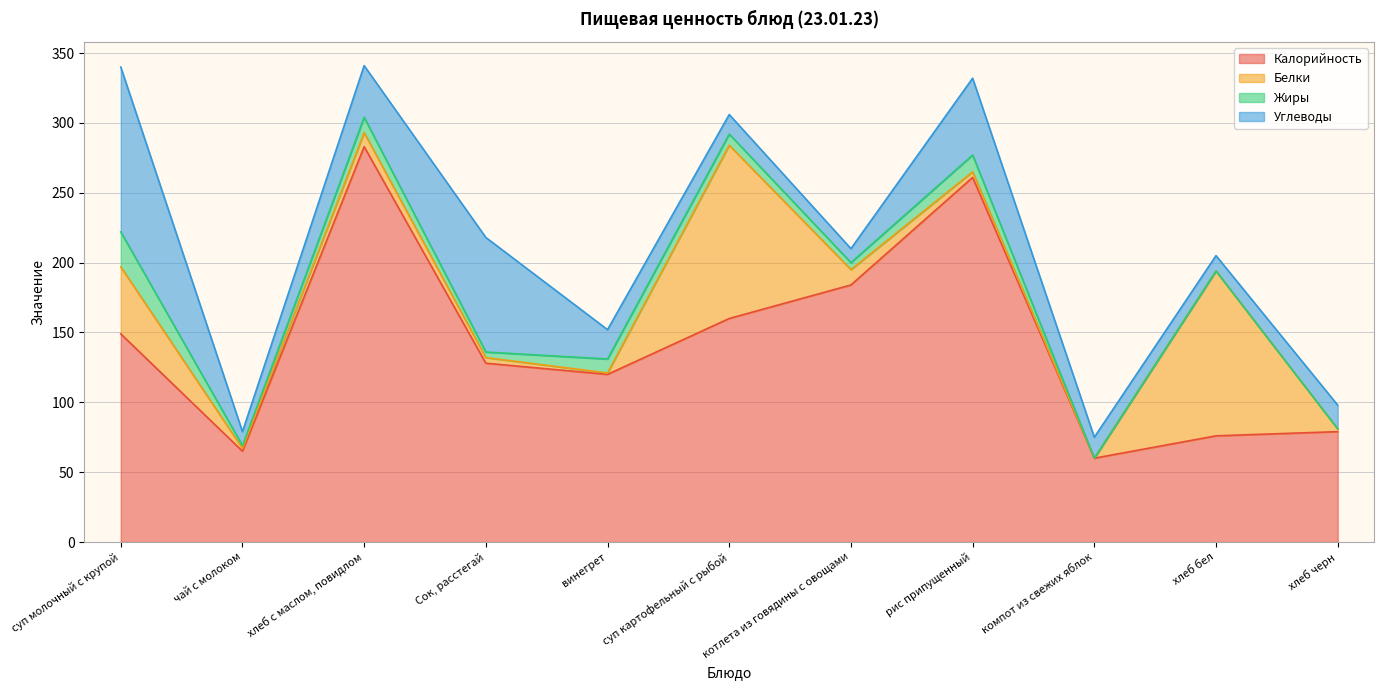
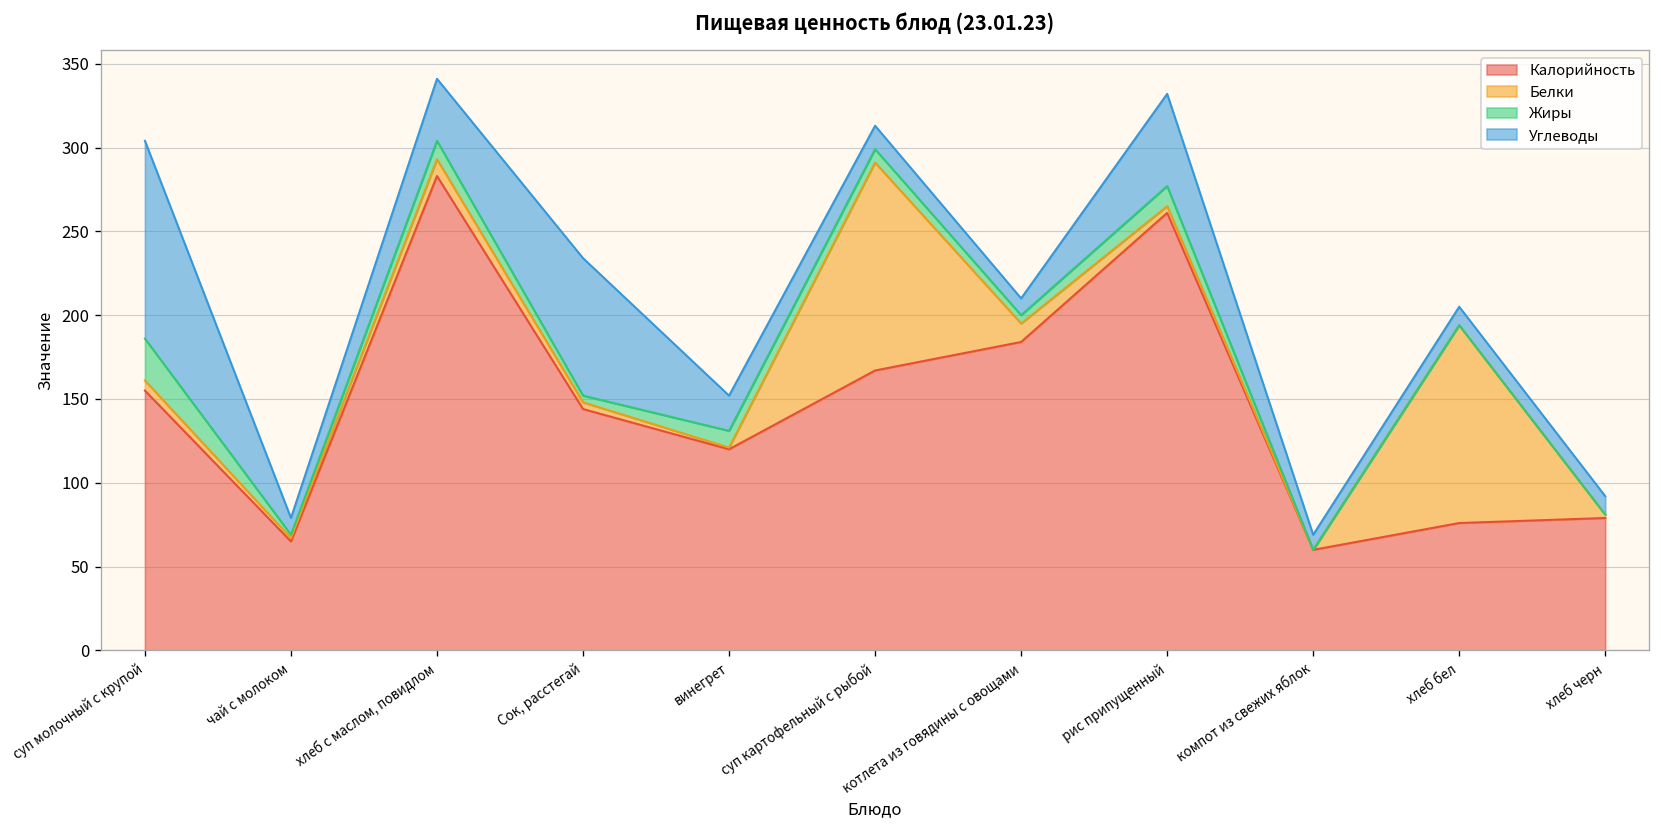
  {
    "Калорийность": {
-     "суп молочный с крупой": 149,
+     "суп молочный с крупой": 155,
      "чай с молоком": 65,
      "хлеб с маслом, повидлом": 283,
-     "Сок, расстегай": 128,
-     "суп картофельный с рыбой": 160,
+     "Сок, расстегай": 144,
+     "суп картофельный с рыбой": 167,
      "котлета из говядины с овощами": 184,
      "рис припущенный": 261,
      "хлеб бел": 76,
      "хлеб черн": 79
    },
    "Белки": {
-     "суп молочный с крупой": 48,
+     "суп молочный с крупой": 6,
      "чай с молоком": 2,
      "хлеб с маслом, повидлом": 10,
      "Сок, расстегай": 4,
      "суп картофельный с рыбой": 124,
      "котлета из говядины с овощами": 11,
      "рис припущенный": 4
    },
    "Жиры": {
      "суп молочный с крупой": 25,
      "чай с молоком": 2,
      "хлеб с маслом, повидлом": 11,
      "Сок, расстегай": 4,
      "винегрет": 10,
      "суп картофельный с рыбой": 8,
      "котлета из говядины с овощами": 5,
      "рис припущенный": 12
    },
    "Углеводы": {
      "суп молочный с крупой": 118,
      "чай с молоком": 10,
      "хлеб с маслом, повидлом": 37,
      "Сок, расстегай": 82,
      "винегрет": 21,
      "суп картофельный с рыбой": 14,
      "котлета из говядины с овощами": 10,
      "рис припущенный": 55,
-     "компот из свежих яблок": 15,
+     "компот из свежих яблок": 9,
      "хлеб бел": 11,
-     "хлеб черн": 17
+     "хлеб черн": 11
    }
  }
